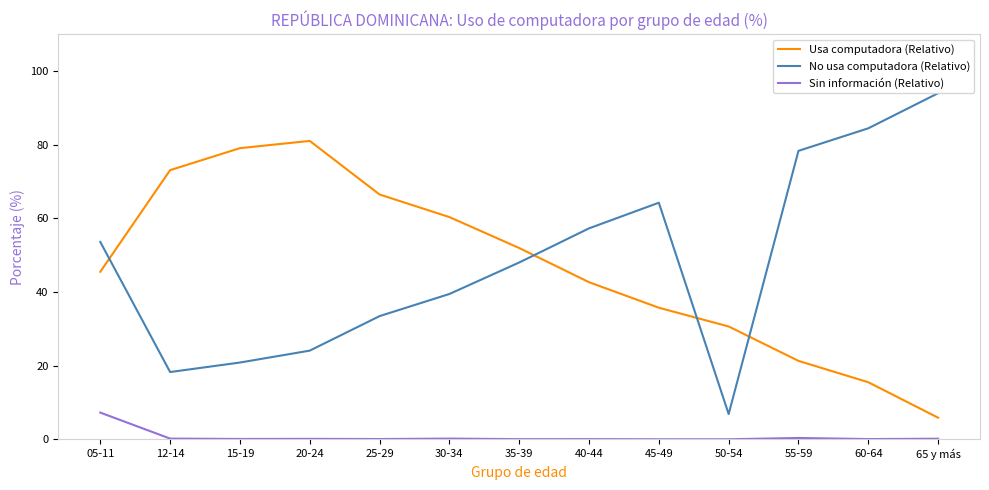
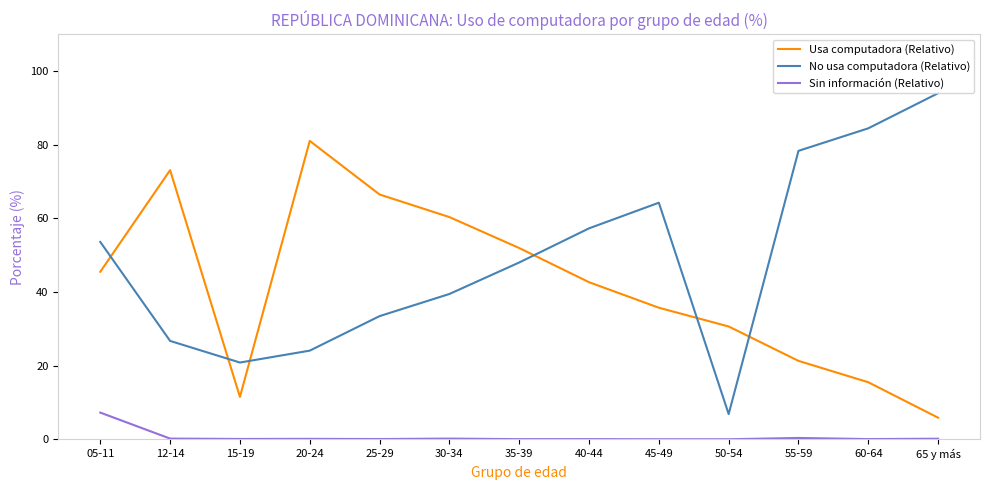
  {
    "Usa computadora (Relativo)": {
      "05-11": 45,
      "12-14": 73,
-     "15-19": 79,
+     "15-19": 12,
      "20-24": 81,
      "25-29": 66,
      "30-34": 60,
      "35-39": 52,
      "40-44": 43,
      "45-49": 36,
      "50-54": 31,
      "55-59": 21,
      "60-64": 16,
      "65 y más": 6
    },
    "No usa computadora (Relativo)": {
      "05-11": 54,
-     "12-14": 18,
+     "12-14": 27,
      "15-19": 21,
      "20-24": 24,
      "25-29": 33,
      "30-34": 39,
      "35-39": 48,
      "40-44": 57,
      "45-49": 64,
      "50-54": 7,
      "55-59": 78,
      "60-64": 84,
      "65 y más": 94
    },
    "Sin información (Relativo)": {
      "05-11": 7,
      "12-14": 0,
      "15-19": 0,
      "20-24": 0,
      "25-29": 0,
      "30-34": 0,
      "35-39": 0,
      "40-44": 0,
      "45-49": 0,
      "50-54": 0,
      "55-59": 0,
      "60-64": 0,
      "65 y más": 0
    }
  }
